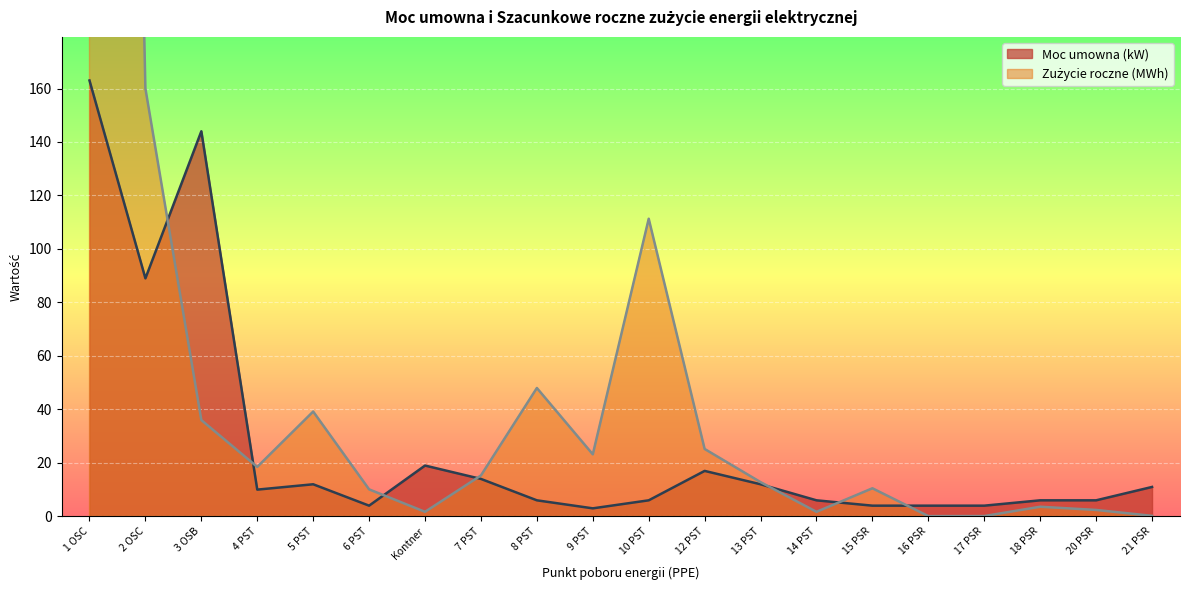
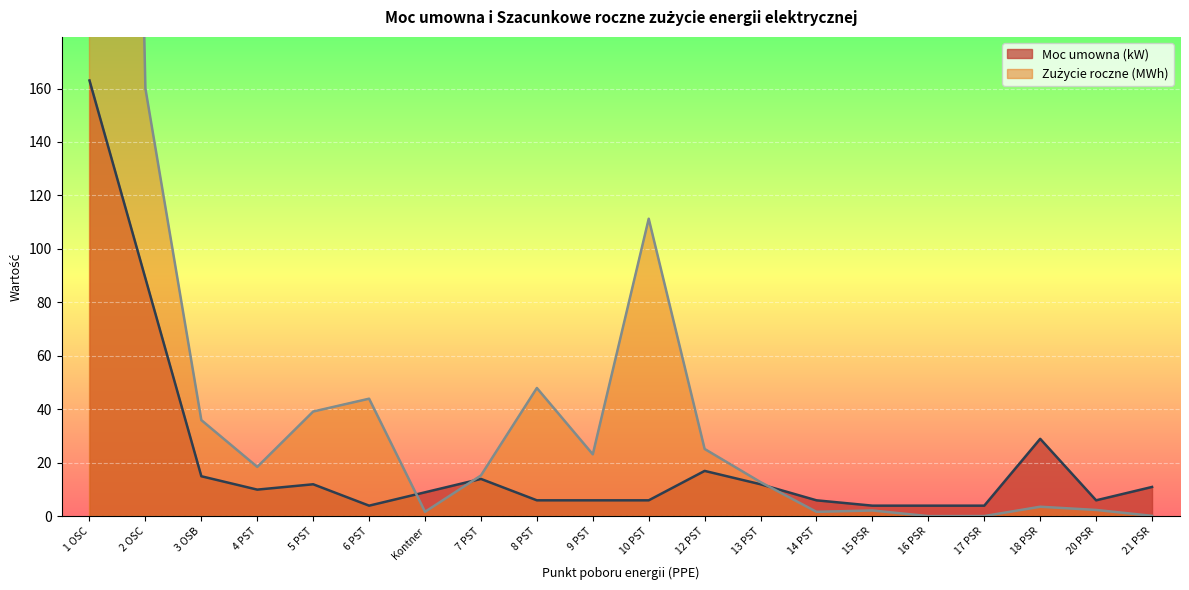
  {
    "Moc umowna (kW)": {
      "1 OSC": 163,
      "2 OSC": 89,
-     "3 OSB": 144,
+     "3 OSB": 15,
      "4 PST": 10,
      "5 PST": 12,
      "6 PST": 4,
-     "Kontner": 19,
+     "Kontner": 9,
      "7 PST": 14,
      "8 PST": 6,
-     "9 PST": 3,
+     "9 PST": 6,
      "10 PST": 6,
      "12 PST": 17,
      "14 PST": 6,
      "15 PSR": 4,
      "16 PSR": 4,
      "17 PSR": 4,
-     "18 PSR": 6,
+     "18 PSR": 29,
      "20 PSR": 6,
      "21 PSR": 11
    },
    "Zużycie roczne (MWh)": {
      "2 OSC": 160,
      "3 OSB": 36,
      "4 PST": 19,
      "5 PST": 39,
-     "6 PST": 10,
+     "6 PST": 44,
      "Kontner": 2,
      "7 PST": 15,
      "8 PST": 48,
      "9 PST": 23,
      "10 PST": 111,
      "12 PST": 25,
      "14 PST": 2,
-     "15 PSR": 11,
+     "15 PSR": 2,
      "16 PSR": 0,
      "17 PSR": 0,
      "18 PSR": 4,
      "20 PSR": 2,
      "21 PSR": 0
    }
  }
